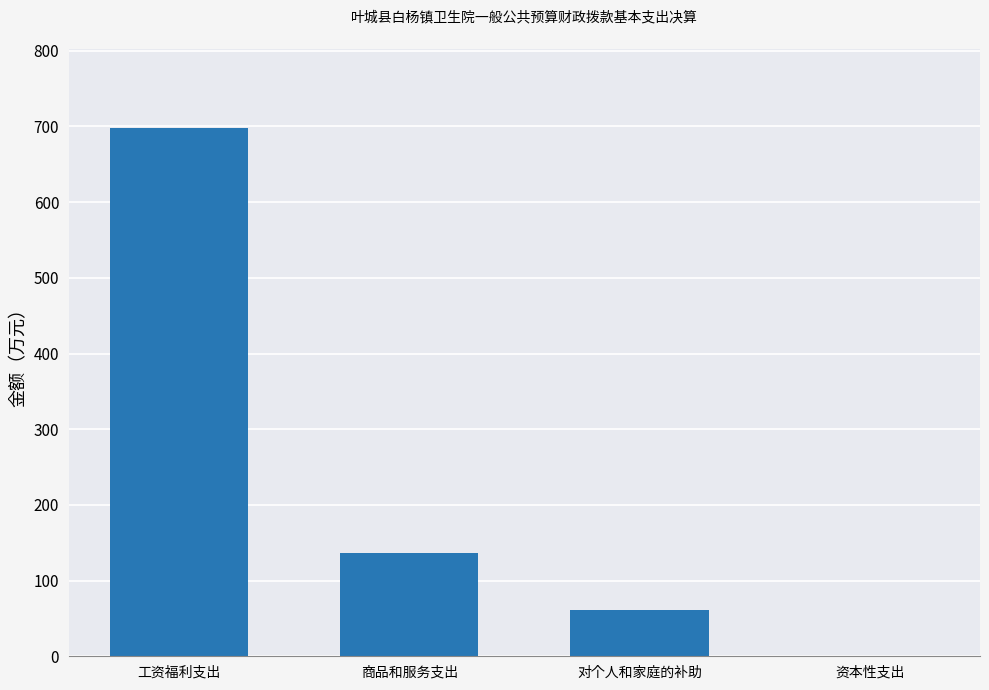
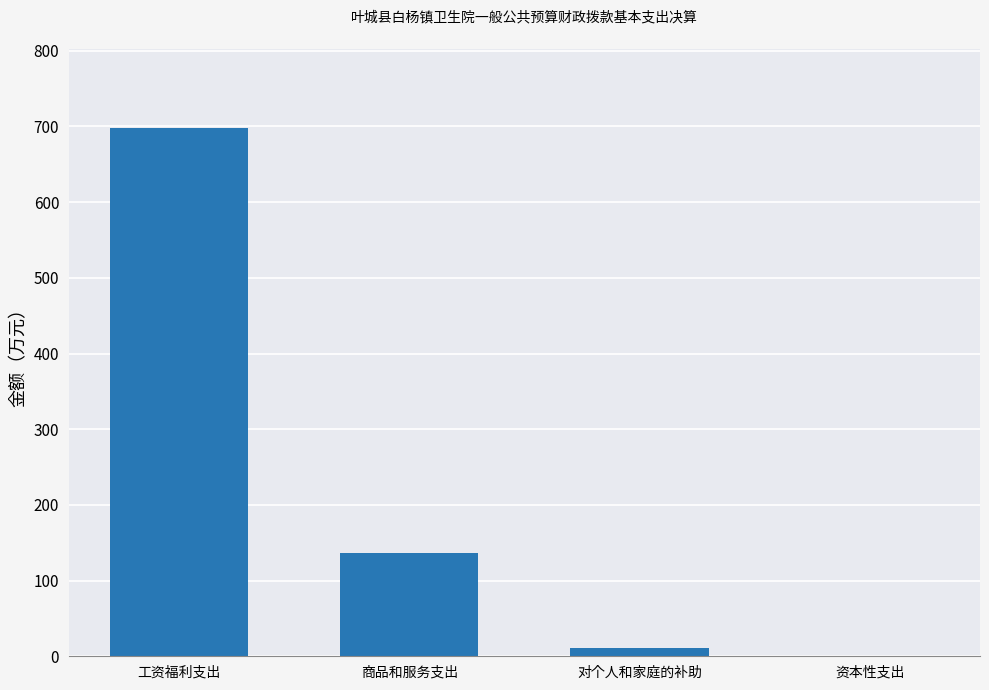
  {
    "工资福利支出": 700,
    "商品和服务支出": 140,
-   "对个人和家庭的补助": 60,
+   "对个人和家庭的补助": 10,
    "资本性支出": 0
  }
